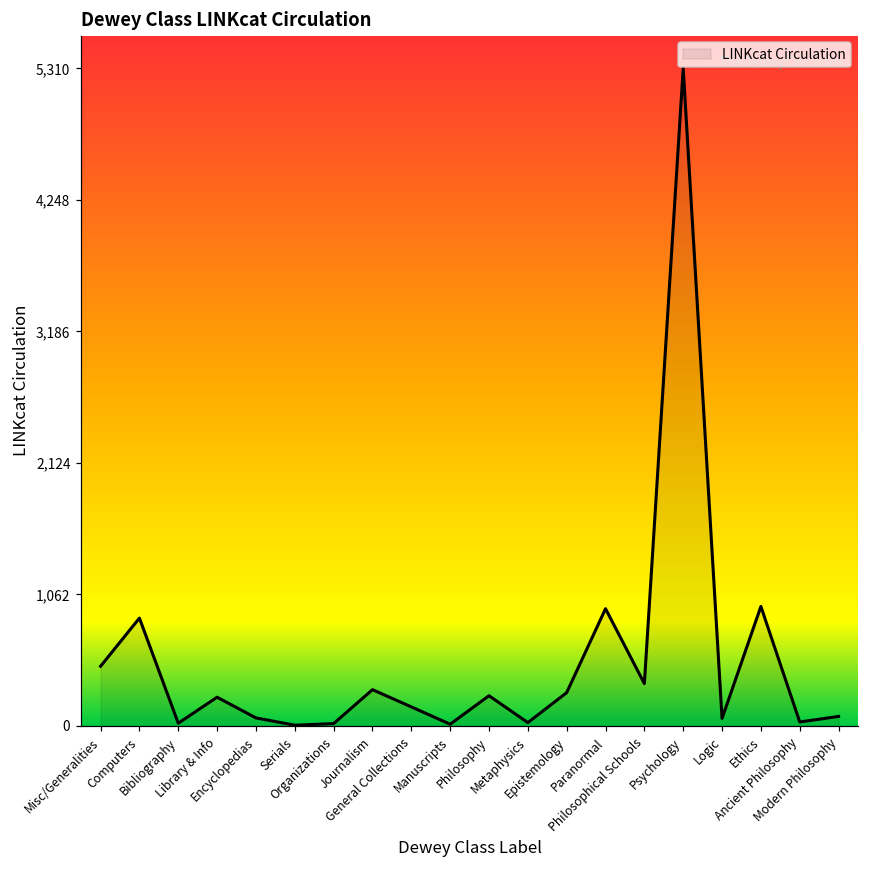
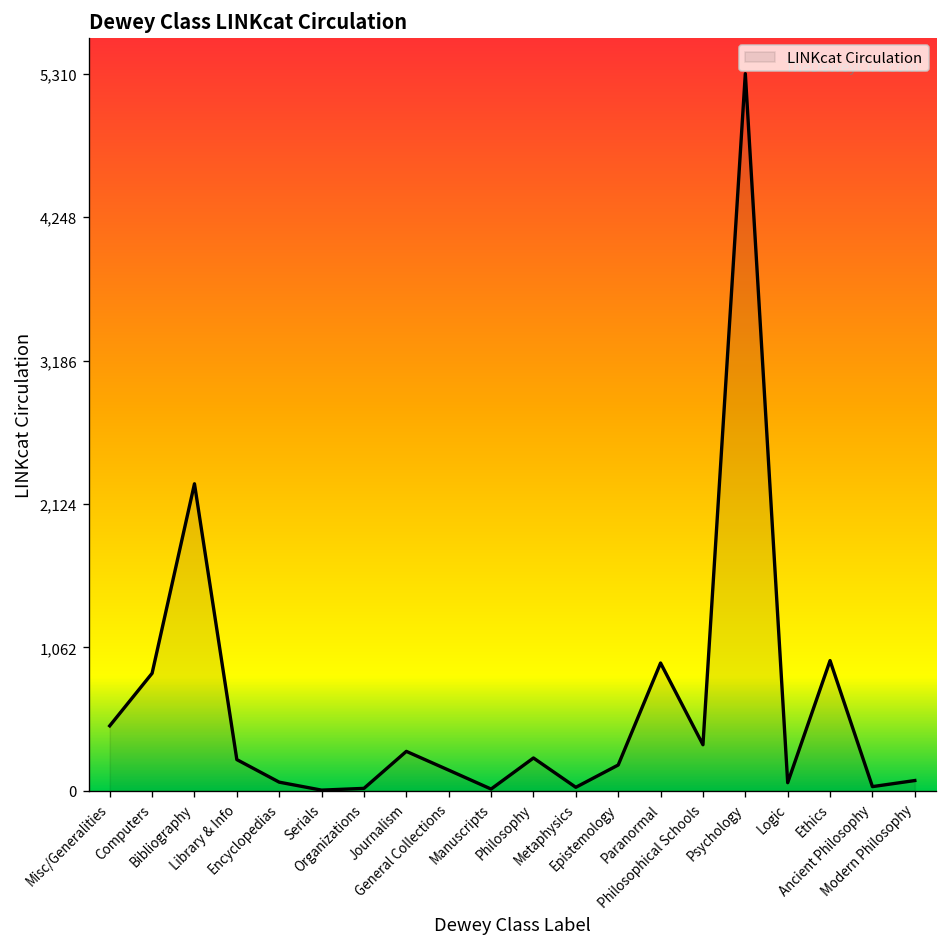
  {
    "Misc/Generalities": "480",
    "Computers": "870",
-   "Bibliography": "20",
+   "Bibliography": "2,270",
    "Library & Info": "230",
    "Encyclopedias": "70",
    "Serials": "10",
    "Organizations": "20",
    "Journalism": "290",
    "General Collections": "150",
    "Manuscripts": "10",
    "Philosophy": "240",
    "Metaphysics": "30",
-   "Epistemology": "270",
+   "Epistemology": "190",
    "Paranormal": "950",
    "Philosophical Schools": "340",
    "Psychology": "5,310",
    "Logic": "60",
    "Ethics": "970",
    "Ancient Philosophy": "30",
    "Modern Philosophy": "80"
  }
